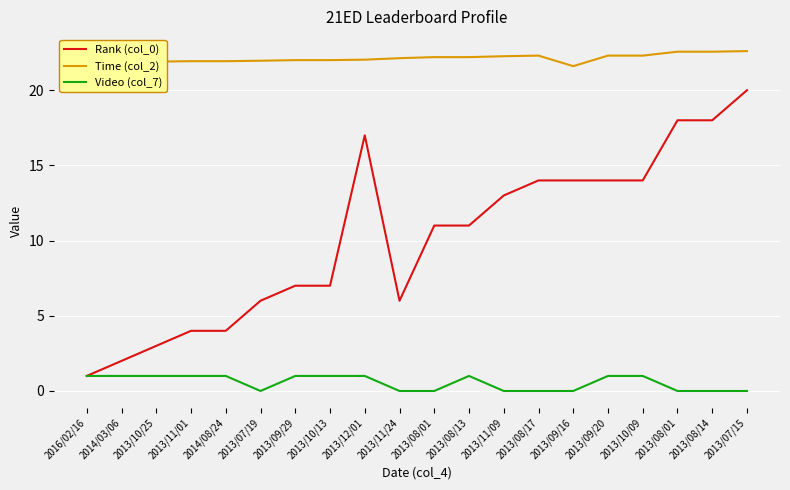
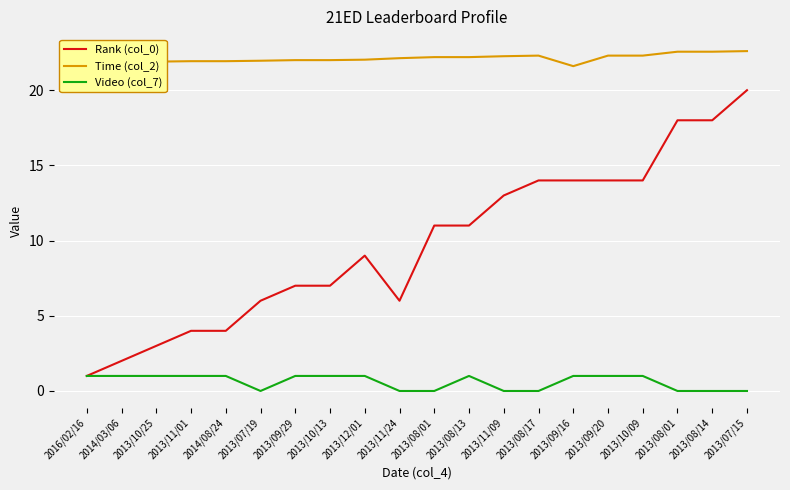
  {
    "Rank (col_0)": {
      "2014/03/06": 2,
      "2013/10/25": 3,
      "2013/11/01": 4,
      "2014/08/24": 4,
      "2013/07/19": 6,
      "2013/09/29": 7,
      "2013/10/13": 7,
-     "2013/12/01": 17,
+     "2013/12/01": 9,
      "2013/11/24": 6,
      "2013/08/13": 11,
      "2013/11/09": 13,
      "2013/08/17": 14,
      "2013/09/16": 14,
      "2013/09/20": 14,
      "2013/10/09": 14,
      "2013/08/14": 18,
      "2013/07/15": 20
    },
    "Time (col_2)": {
      "2013/11/01": 22,
      "2014/08/24": 22,
      "2013/07/19": 22,
      "2013/09/29": 22,
      "2013/10/13": 22,
      "2013/12/01": 22,
      "2013/11/24": 22,
      "2013/08/13": 22.2,
      "2013/11/09": 22.3,
      "2013/08/17": 22.3,
      "2013/09/16": 21.6,
      "2013/09/20": 22.3,
      "2013/10/09": 22.3,
      "2013/08/14": 22.6,
      "2013/07/15": 22.6
    },
    "Video (col_7)": {
      "2014/03/06": 1,
      "2013/10/25": 1,
      "2013/11/01": 1,
      "2014/08/24": 1,
      "2013/07/19": 0,
      "2013/09/29": 1,
      "2013/10/13": 1,
      "2013/12/01": 1,
      "2013/11/24": 0,
      "2013/08/13": 1,
      "2013/11/09": 0,
      "2013/08/17": 0,
-     "2013/09/16": 0,
+     "2013/09/16": 1,
      "2013/09/20": 1,
      "2013/10/09": 1,
      "2013/08/14": 0,
      "2013/07/15": 0
    }
  }
